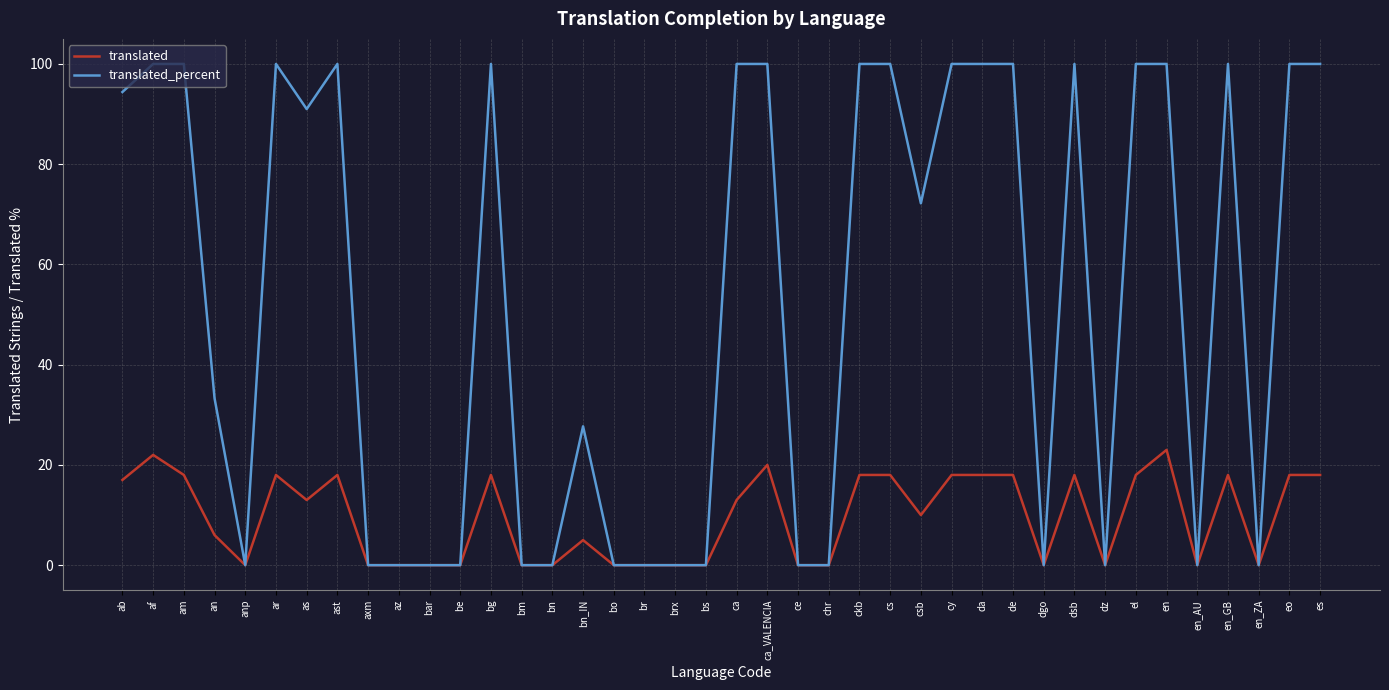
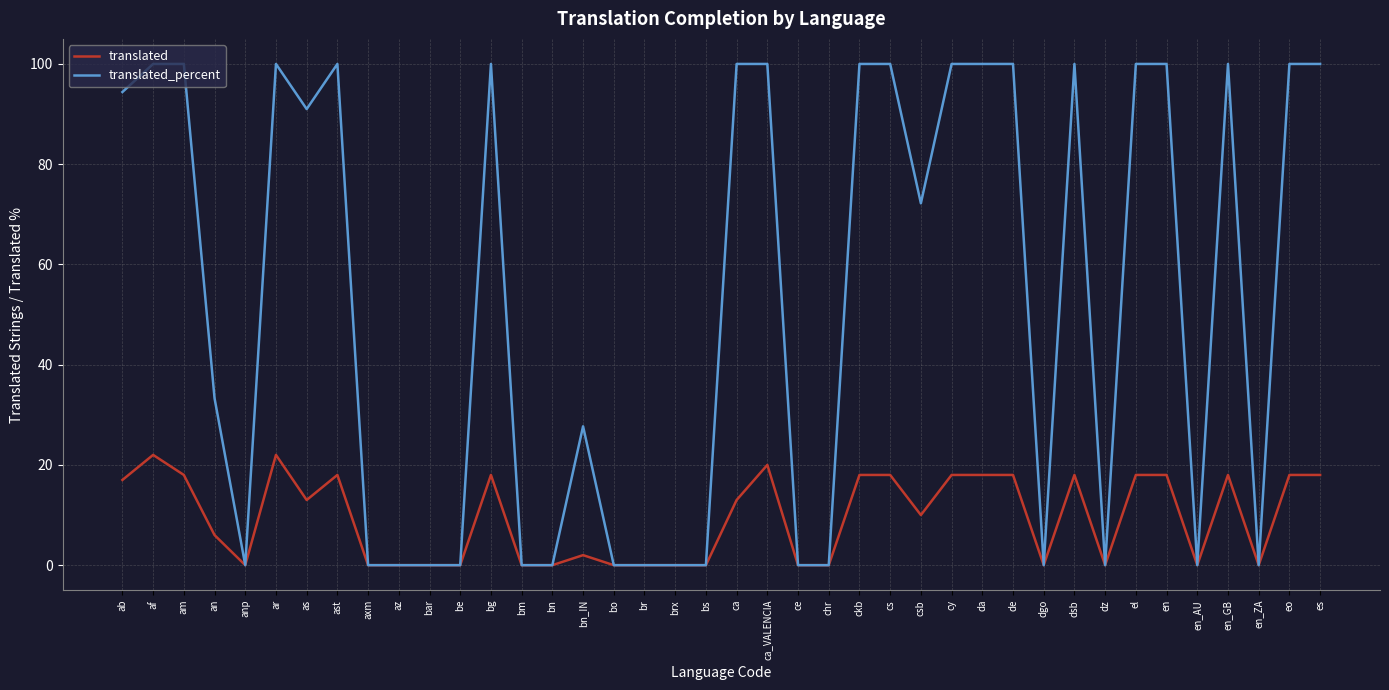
  {
    "translated": {
      "ab": 17,
      "af": 22,
      "am": 18,
      "an": 6,
-     "ar": 18,
+     "ar": 22,
      "as": 13,
      "ast": 18,
      "bg": 18,
-     "bn_IN": 5,
+     "bn_IN": 2,
      "ca": 13,
      "ca_VALENCIA": 20,
      "ckb": 18,
      "cs": 18,
      "csb": 10,
      "cy": 18,
      "da": 18,
      "de": 18,
      "dsb": 18,
      "el": 18,
-     "en": 23,
+     "en": 18,
      "en_GB": 18,
      "eo": 18,
      "es": 18
    },
    "translated_percent": {
      "ab": 94,
      "an": 33,
      "ar": 100,
      "as": 91,
      "ast": 100,
      "bg": 100,
      "bn_IN": 28,
      "ca": 100,
      "ca_VALENCIA": 100,
      "ckb": 100,
      "cs": 100,
      "csb": 72,
      "cy": 100,
      "da": 100,
      "de": 100,
      "dsb": 100,
      "el": 100,
      "en": 100,
      "en_GB": 100,
      "eo": 100,
      "es": 100
    }
  }
